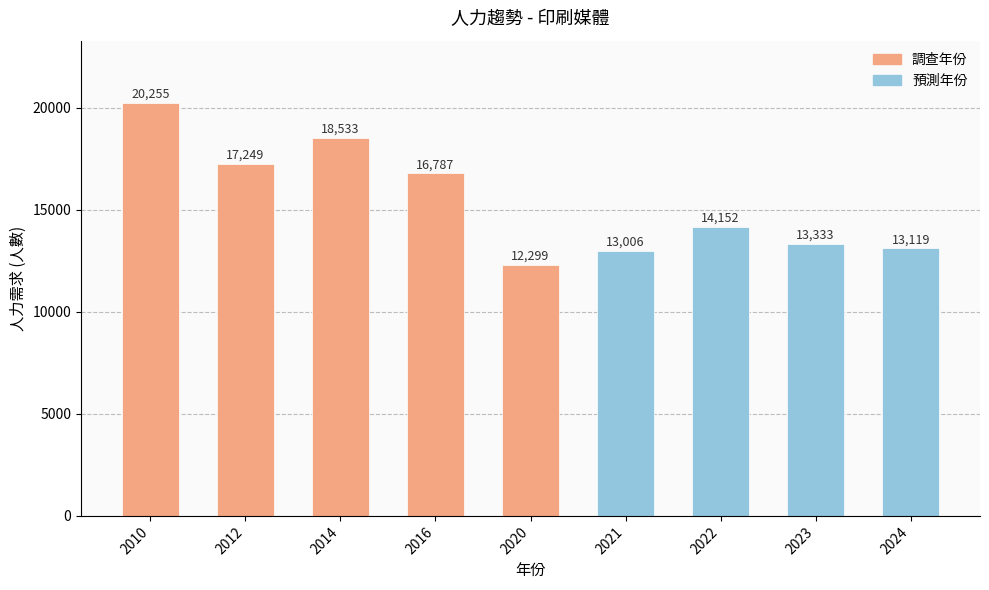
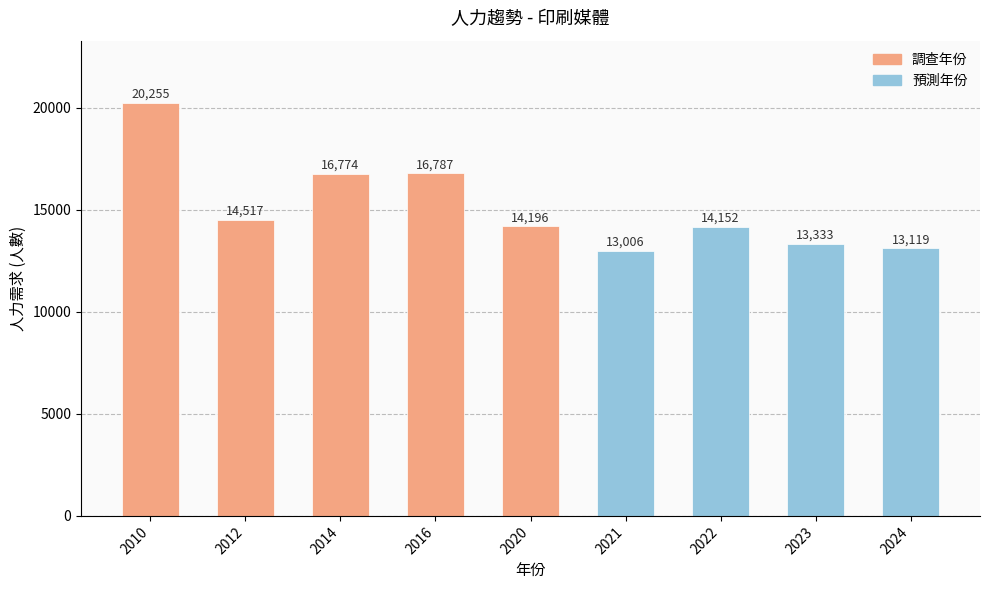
  {
    "2010": "20,255",
-   "2012": "17,249",
-   "2014": "18,533",
+   "2012": "14,517",
+   "2014": "16,774",
    "2016": "16,787",
-   "2020": "12,299",
+   "2020": "14,196",
    "2021": "13,006",
    "2022": "14,152",
    "2023": "13,333",
    "2024": "13,119"
  }
